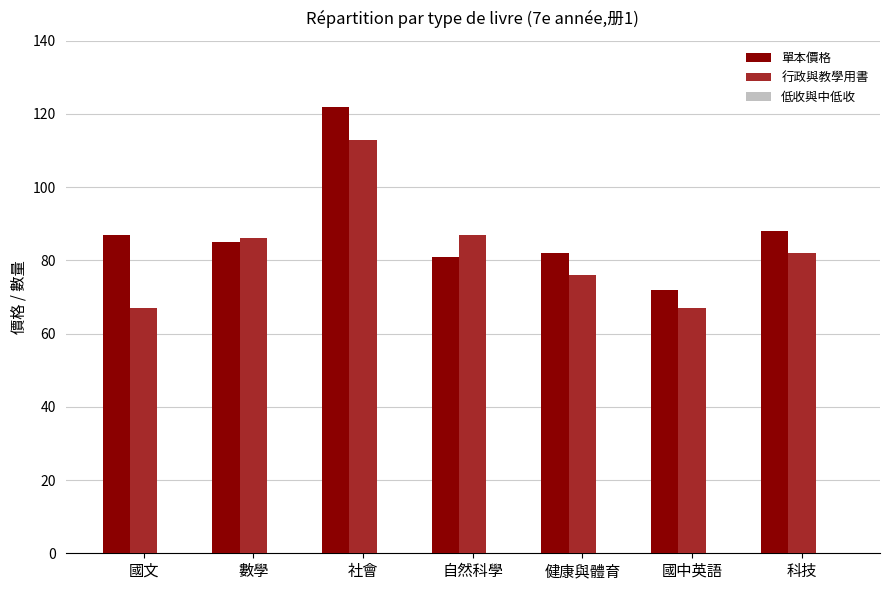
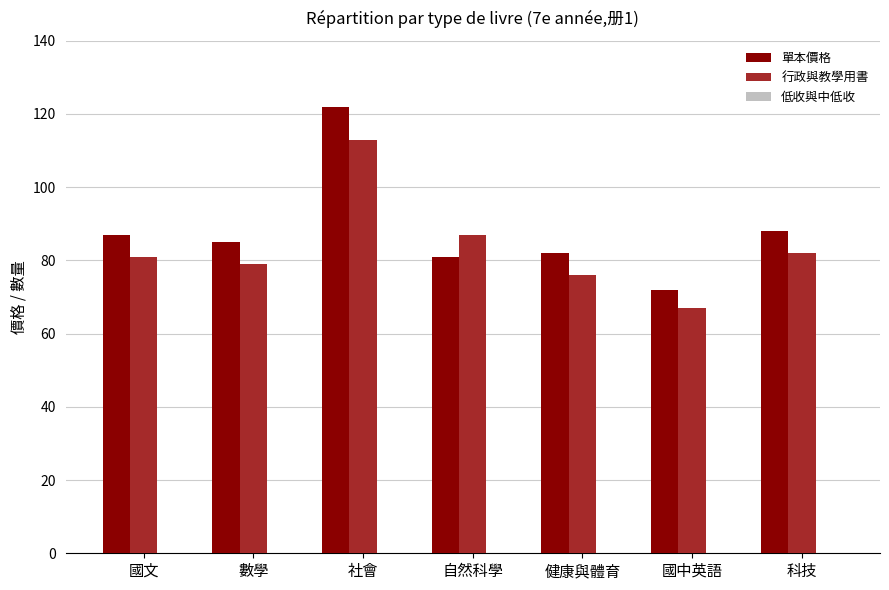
  {
    "單本價格": {
      "國文": 87,
      "數學": 85,
      "社會": 122,
      "自然科學": 81,
      "健康與體育": 82,
      "國中英語": 72,
      "科技": 88
    },
    "行政與教學用書": {
-     "國文": 67,
-     "數學": 86,
+     "國文": 81,
+     "數學": 79,
      "社會": 113,
      "自然科學": 87,
      "健康與體育": 76,
      "國中英語": 67,
      "科技": 82
    },
    "低收與中低收": {
      "國文": 0,
      "數學": 0,
      "社會": 0,
      "自然科學": 0,
      "健康與體育": 0,
      "國中英語": 0,
      "科技": 0
    }
  }
